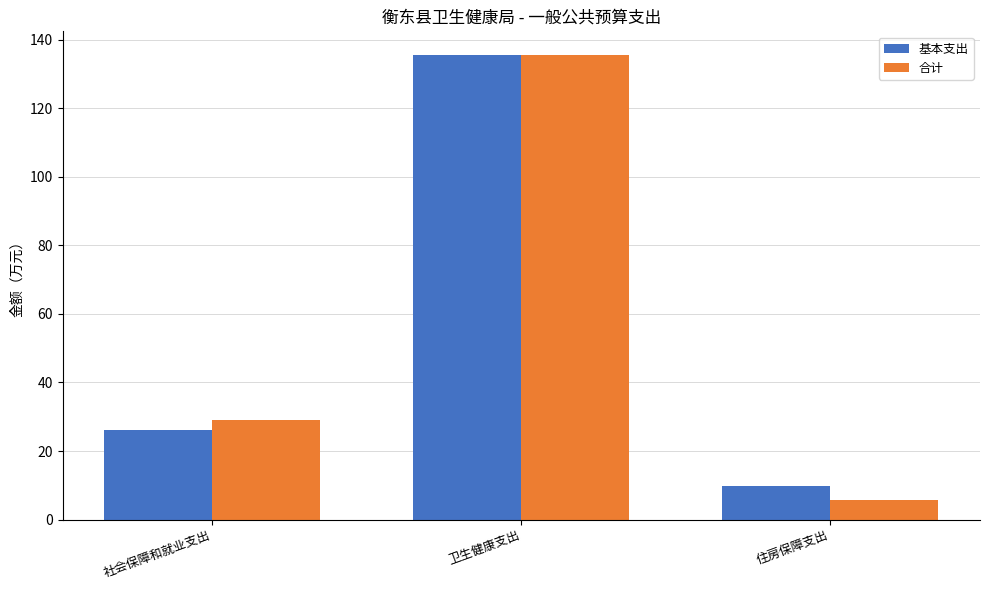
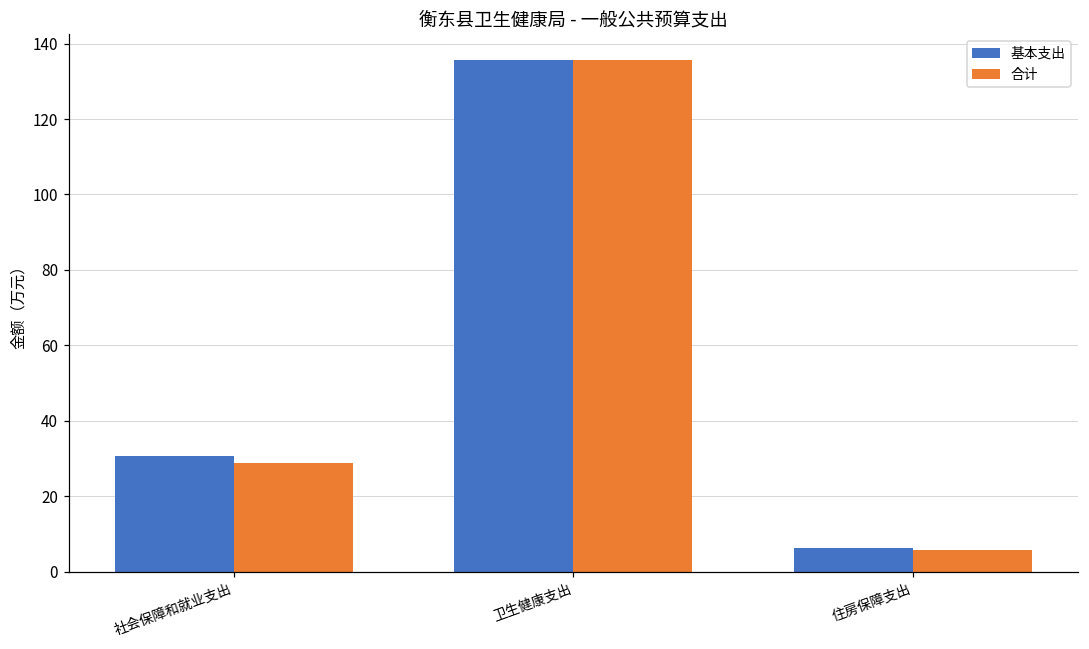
  {
    "基本支出": {
-     "社会保障和就业支出": 26,
+     "社会保障和就业支出": 31,
      "卫生健康支出": 136,
-     "住房保障支出": 10
+     "住房保障支出": 6
    },
    "合计": {
      "社会保障和就业支出": 29,
      "卫生健康支出": 136,
      "住房保障支出": 6
    }
  }
